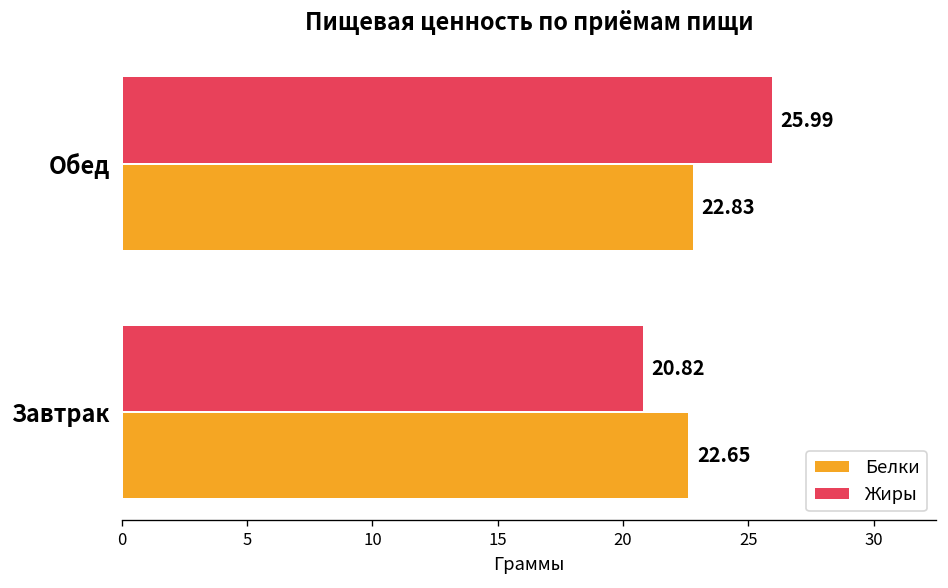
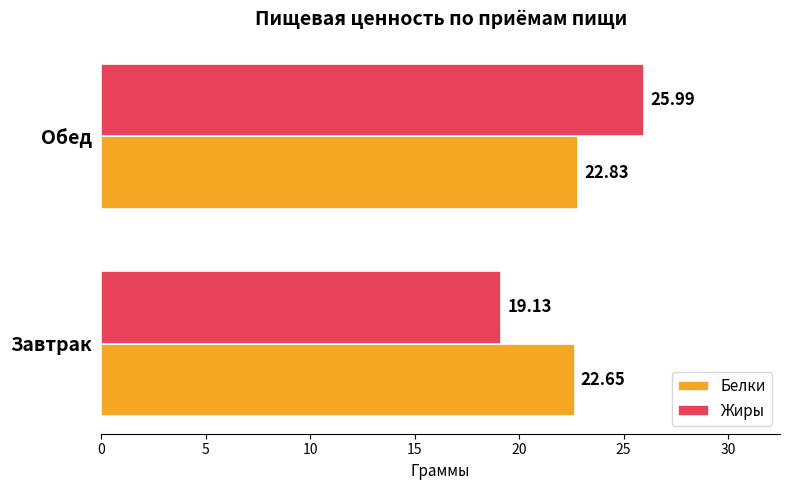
  {
    "Белки": {
      "Обед": 22.83,
      "Завтрак": 22.65
    },
    "Жиры": {
      "Обед": 25.99,
-     "Завтрак": 20.82
+     "Завтрак": 19.13
    }
  }
